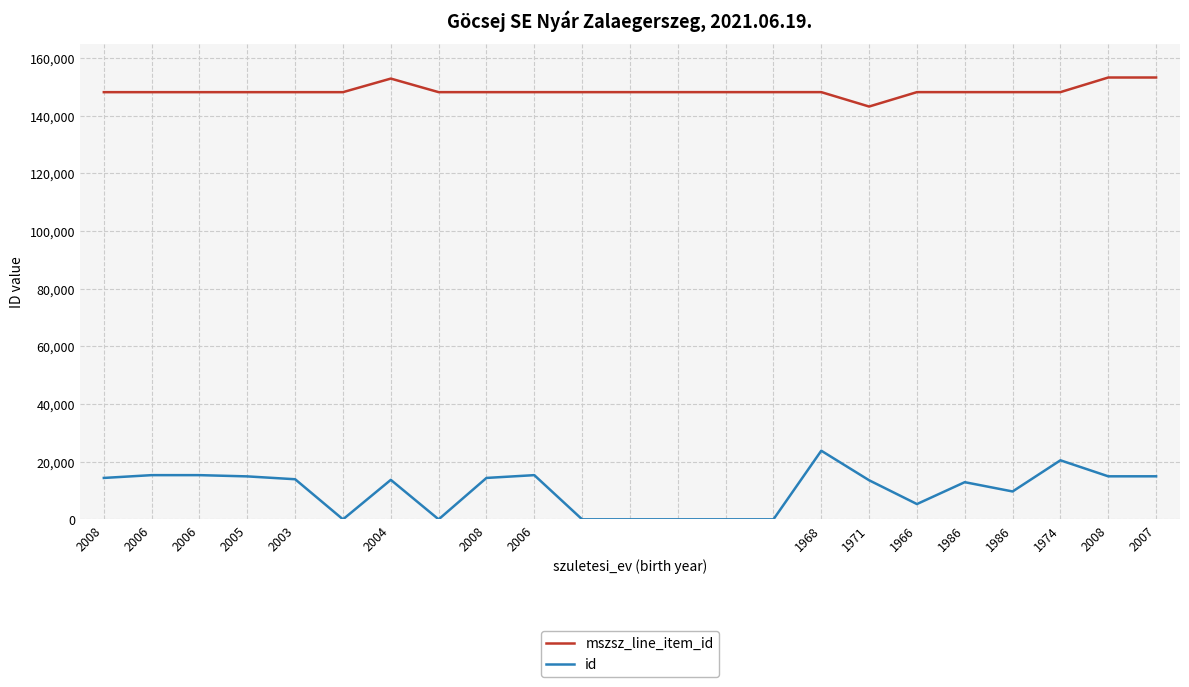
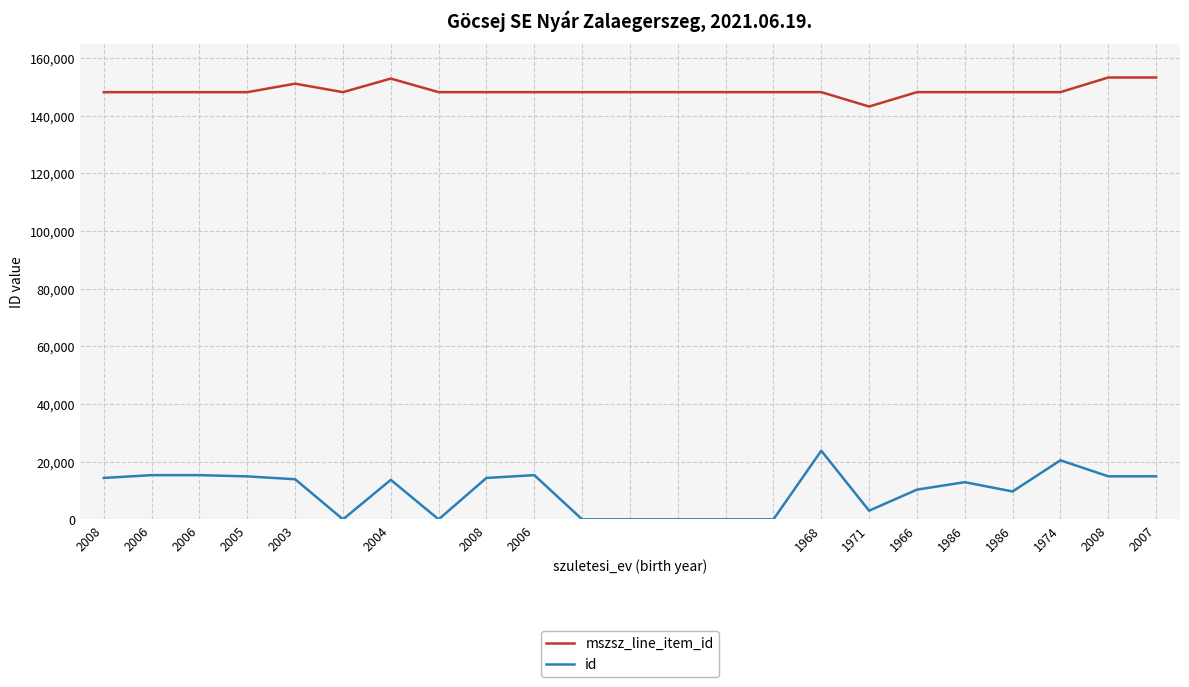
  {
    "mszsz_line_item_id": {
      "2005": "148,000",
-     "2003": "148,000",
+     "2003": "151,000",
      "2004": "153,000",
      "1968": "148,000",
      "1971": "143,000",
      "1966": "148,000",
      "1974": "148,000",
      "2007": "153,000"
    },
    "id": {
      "2005": "15,000",
      "2003": "14,000",
      "2004": "14,000",
      "1968": "24,000",
-     "1971": "14,000",
-     "1966": "5,000",
+     "1971": "3,000",
+     "1966": "10,000",
      "1974": "20,000",
      "2007": "15,000"
    }
  }
